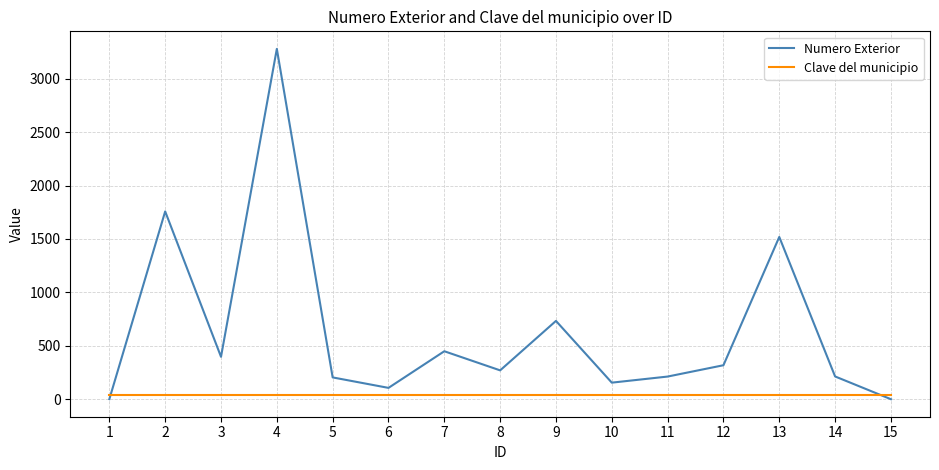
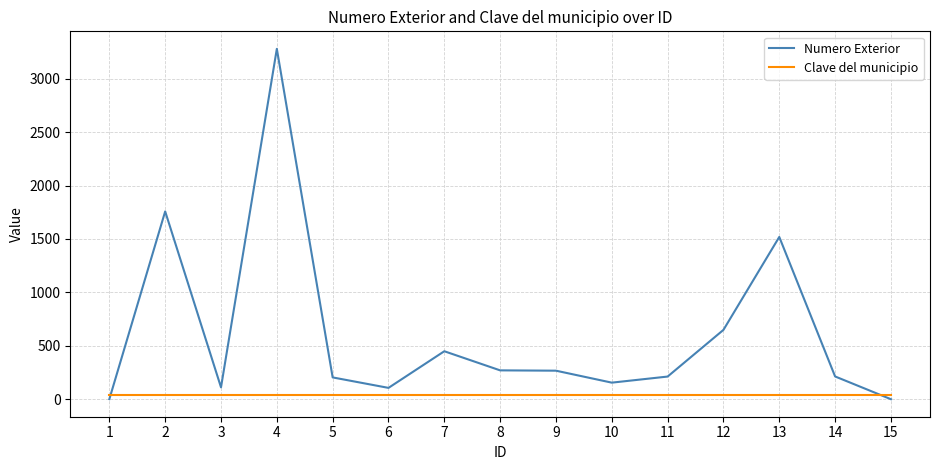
  {
    "Numero Exterior": {
      "1": 0,
      "2": 1760,
-     "3": 400,
+     "3": 110,
      "4": 3280,
      "5": 200,
      "6": 110,
      "7": 450,
      "8": 270,
-     "9": 730,
+     "9": 270,
      "10": 160,
      "11": 210,
-     "12": 320,
+     "12": 650,
      "13": 1520,
      "14": 210,
      "15": 0
    },
    "Clave del municipio": {
      "1": 40,
      "2": 40,
      "3": 40,
      "4": 40,
      "5": 40,
      "6": 40,
      "7": 40,
      "8": 40,
      "9": 40,
      "10": 40,
      "11": 40,
      "12": 40,
      "13": 40,
      "14": 40,
      "15": 40
    }
  }
